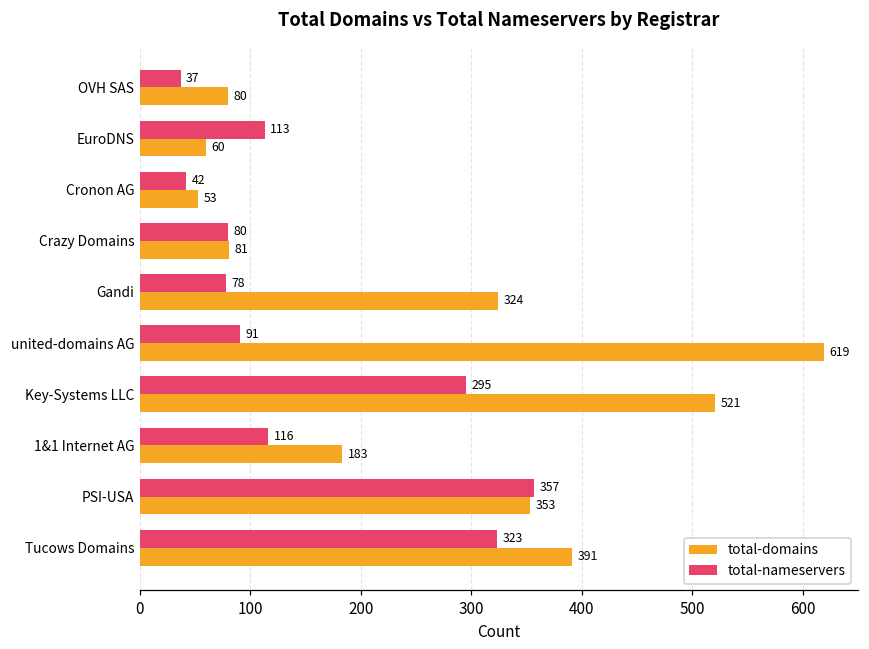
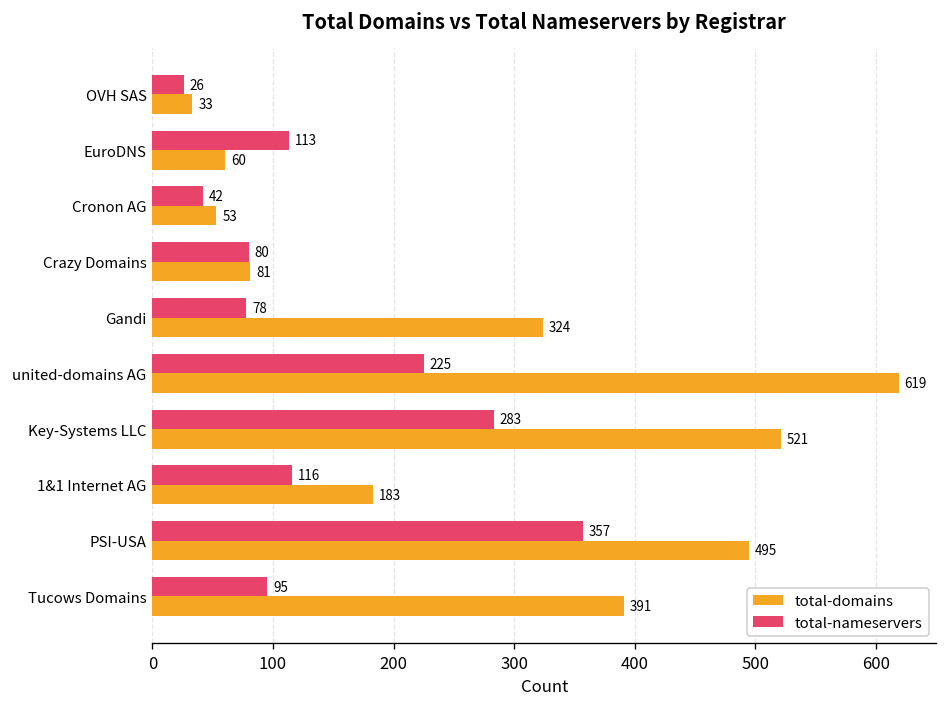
  {
    "total-domains": {
-     "OVH SAS": 80,
+     "OVH SAS": 33,
      "EuroDNS": 60,
      "Cronon AG": 53,
      "Crazy Domains": 81,
      "Gandi": 324,
      "united-domains AG": 619,
      "Key-Systems LLC": 521,
      "1&1 Internet AG": 183,
-     "PSI-USA": 353,
+     "PSI-USA": 495,
      "Tucows Domains": 391
    },
    "total-nameservers": {
-     "OVH SAS": 37,
+     "OVH SAS": 26,
      "EuroDNS": 113,
      "Cronon AG": 42,
      "Crazy Domains": 80,
      "Gandi": 78,
-     "united-domains AG": 91,
-     "Key-Systems LLC": 295,
+     "united-domains AG": 225,
+     "Key-Systems LLC": 283,
      "1&1 Internet AG": 116,
      "PSI-USA": 357,
-     "Tucows Domains": 323
+     "Tucows Domains": 95
    }
  }
